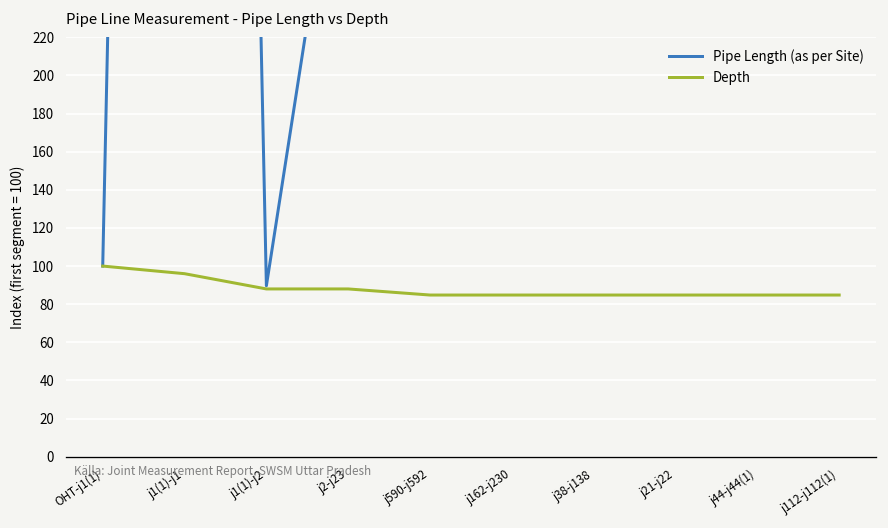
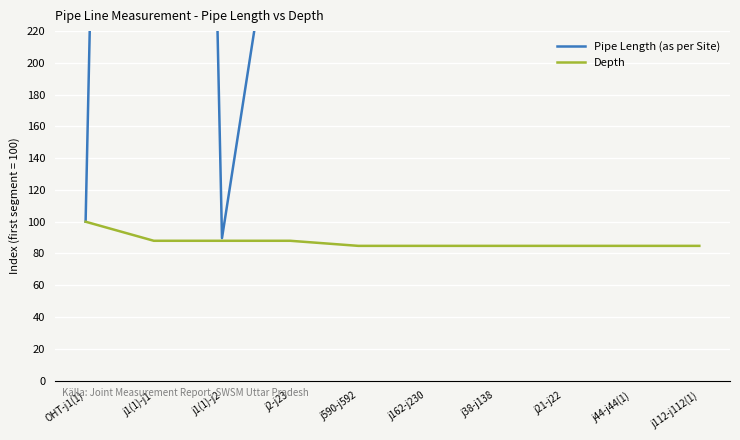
  {
    "Pipe Length (as per Site)": {
      "j1(1)-j2": 90
    },
    "Depth": {
-     "j1(1)-j1": 96,
+     "j1(1)-j1": 88,
      "j1(1)-j2": 88,
      "j2-j23": 88,
      "j590-j592": 85,
      "j162-j230": 85,
      "j38-j138": 85,
      "j21-j22": 85,
      "j44-j44(1)": 85,
      "j112-j112(1)": 85
    }
  }
